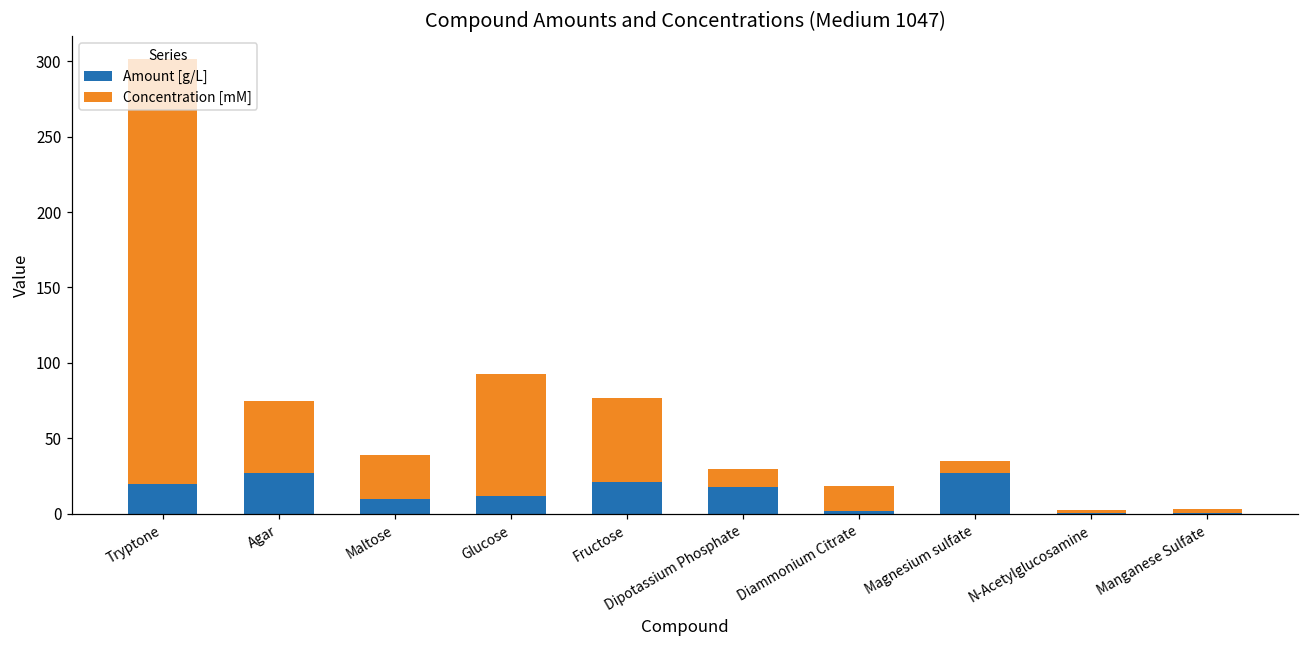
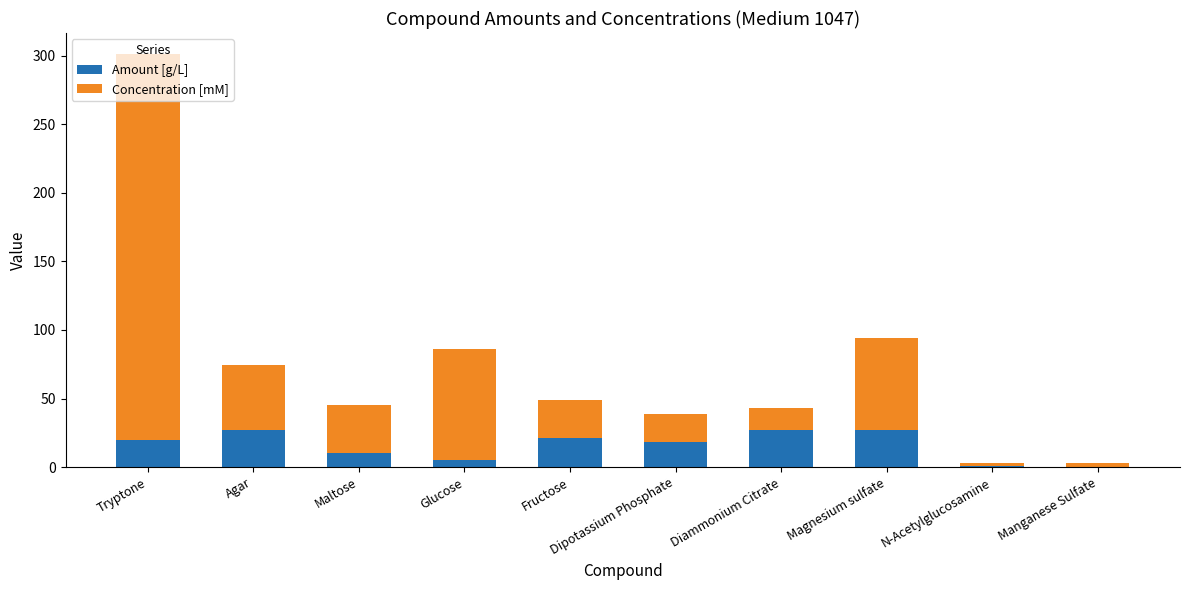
  {
    "Amount [g/L]": {
      "Tryptone": 20,
      "Agar": 27,
      "Maltose": 10,
-     "Glucose": 12,
+     "Glucose": 5,
      "Fructose": 21,
      "Dipotassium Phosphate": 18,
-     "Diammonium Citrate": 2,
+     "Diammonium Citrate": 27,
      "Magnesium sulfate": 27
    },
    "Concentration [mM]": {
      "Agar": 48,
-     "Maltose": 29,
+     "Maltose": 35,
      "Glucose": 81,
-     "Fructose": 56,
-     "Dipotassium Phosphate": 11,
+     "Fructose": 28,
+     "Dipotassium Phosphate": 21,
      "Diammonium Citrate": 16,
-     "Magnesium sulfate": 8,
+     "Magnesium sulfate": 67,
      "N-Acetylglucosamine": 2,
      "Manganese Sulfate": 2
    }
  }
